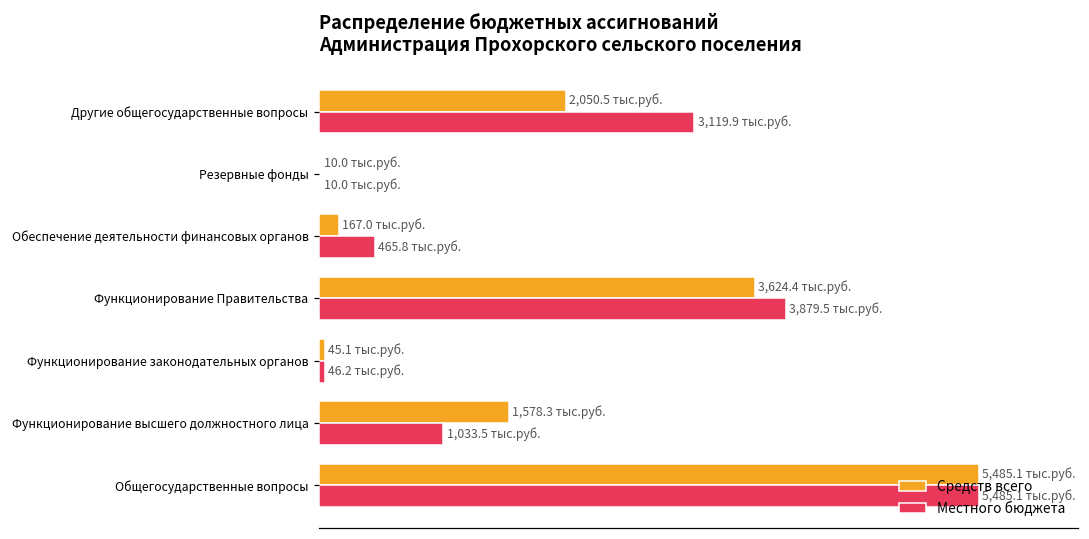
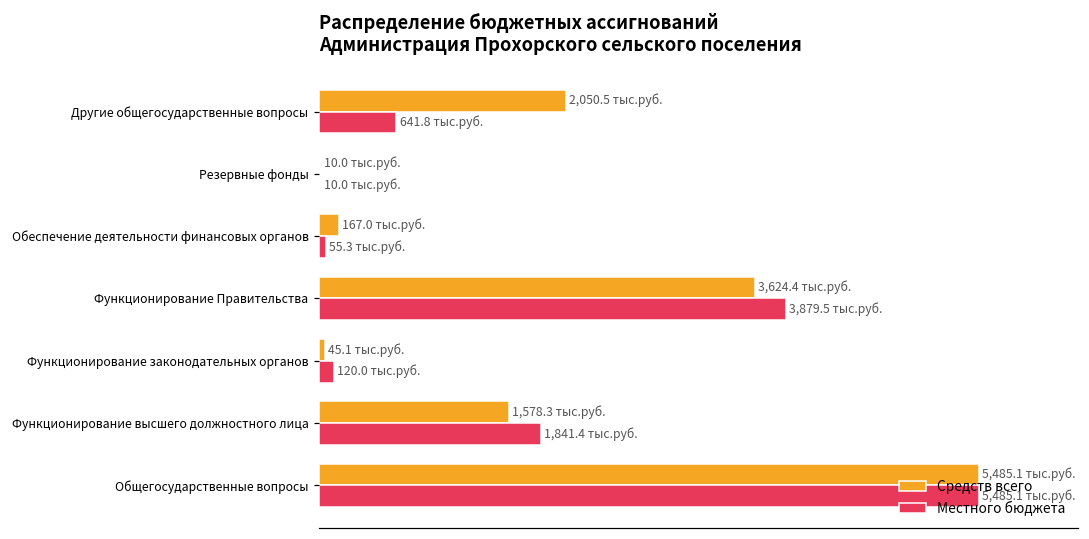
  {
    "Местного бюджета": {
-     "Другие общегосударственные вопросы": "3,119.9",
-     "Обеспечение деятельности финансовых органов": "465.8",
-     "Функционирование законодательных органов": "46.2",
-     "Функционирование высшего должностного лица": "1,033.5"
+     "Другие общегосударственные вопросы": "641.8",
+     "Обеспечение деятельности финансовых органов": "55.3",
+     "Функционирование законодательных органов": "120.0",
+     "Функционирование высшего должностного лица": "1,841.4"
    }
  }
